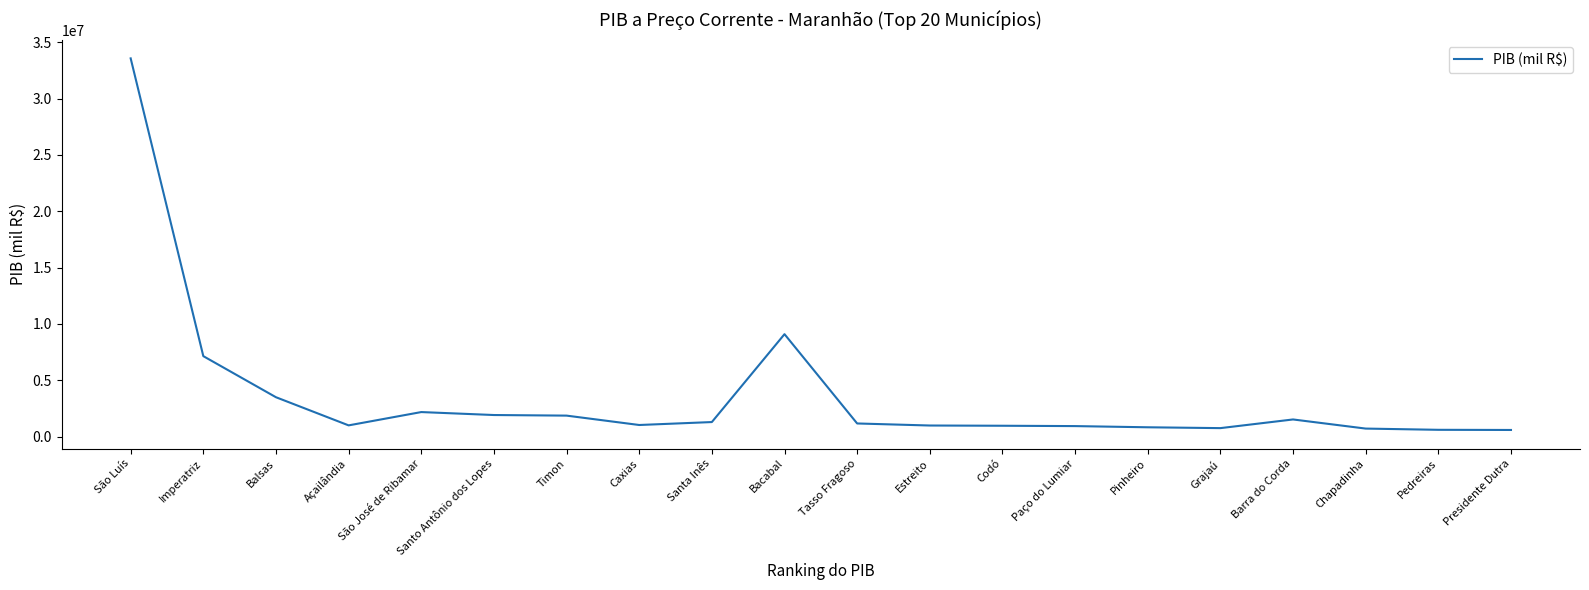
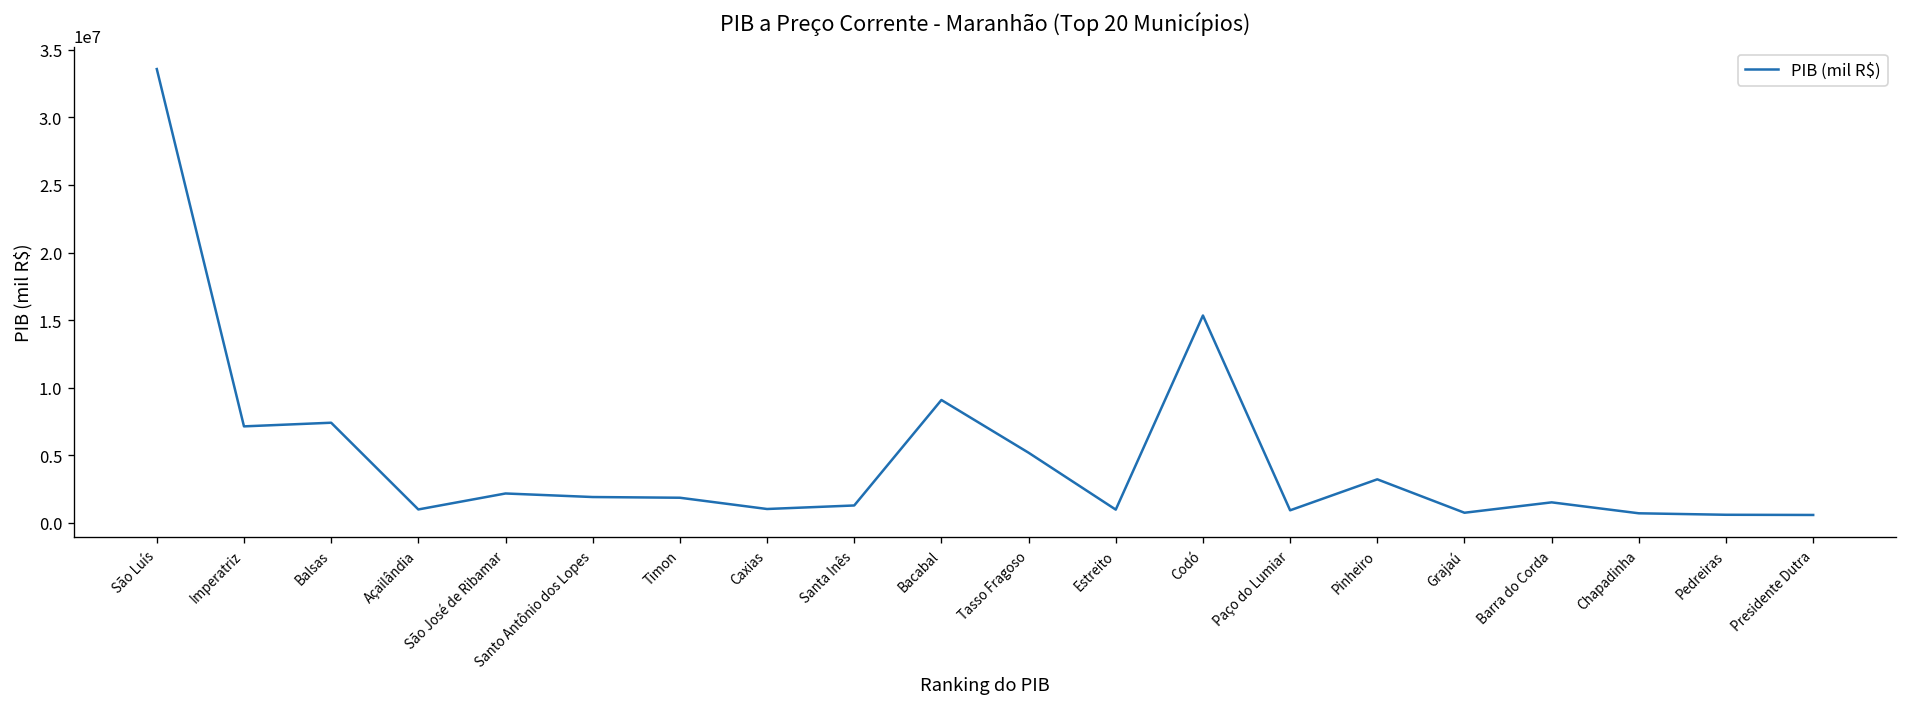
  {
    "São Luís": 33600000,
    "Imperatriz": 7100000,
-   "Balsas": 3500000,
+   "Balsas": 7400000,
    "Açailândia": 1000000,
    "São José de Ribamar": 2200000,
    "Santo Antônio dos Lopes": 1900000,
    "Timon": 1900000,
    "Caxias": 1000000,
    "Santa Inês": 1300000,
    "Bacabal": 9100000,
-   "Tasso Fragoso": 1200000,
+   "Tasso Fragoso": 5200000,
    "Estreito": 1000000,
-   "Codó": 1000000,
+   "Codó": 15300000,
    "Paço do Lumiar": 900000,
-   "Pinheiro": 800000,
+   "Pinheiro": 3200000,
    "Grajaú": 800000,
    "Barra do Corda": 1500000,
    "Chapadinha": 700000,
    "Pedreiras": 600000,
    "Presidente Dutra": 600000
  }
